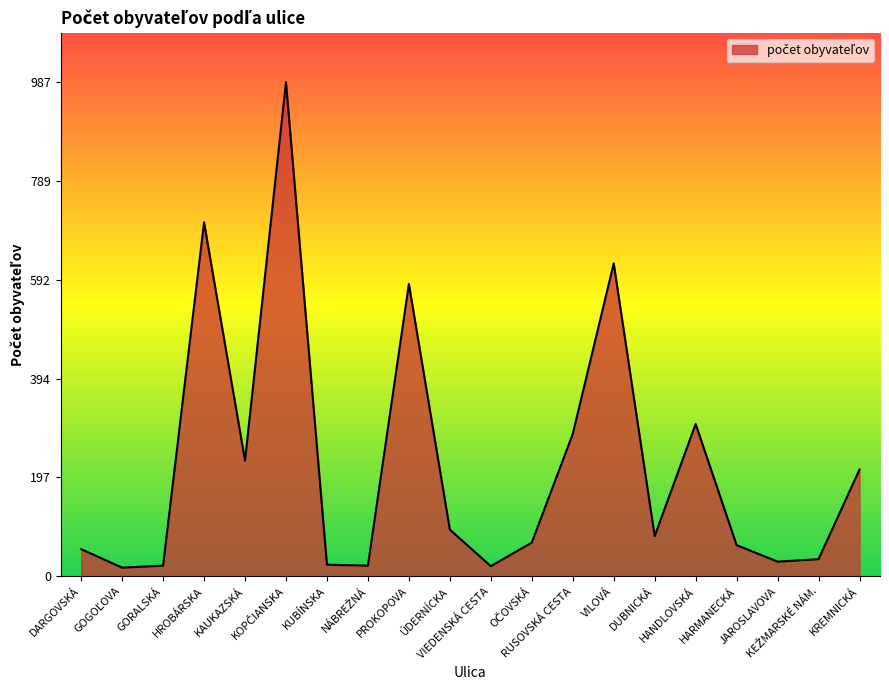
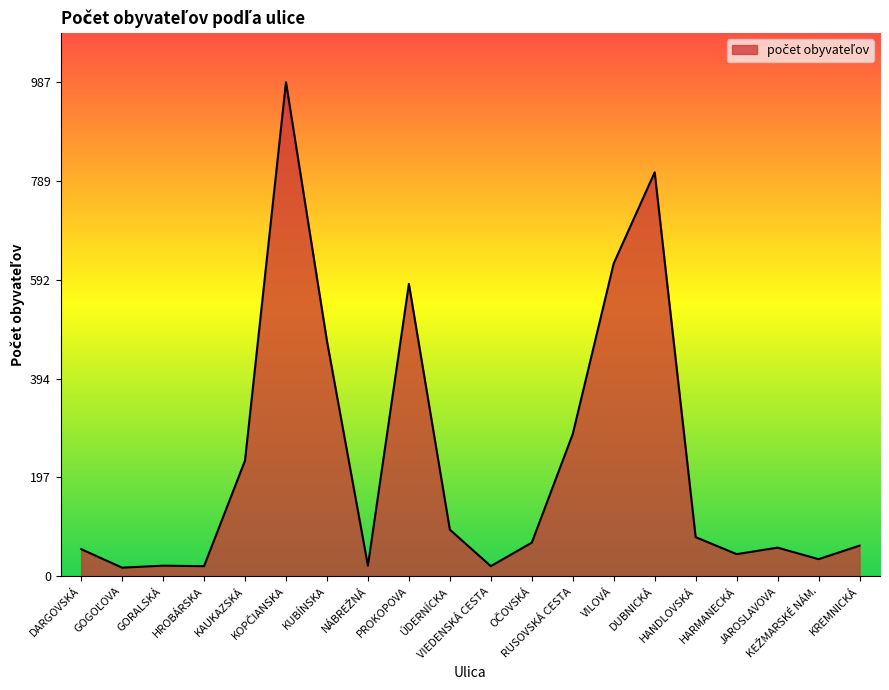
  {
    "DARGOVSKÁ": 50,
    "GOGOĽOVA": 20,
    "GORALSKÁ": 20,
-   "HROBÁRSKA": 710,
+   "HROBÁRSKA": 20,
    "KAUKAZSKÁ": 230,
    "KOPČIANSKA": 990,
-   "KUBÍNSKA": 20,
+   "KUBÍNSKA": 470,
    "NÁBREŽNÁ": 20,
    "PROKOPOVA": 580,
    "ÚDERNÍCKA": 90,
    "VIEDENSKÁ CESTA": 20,
    "OČOVSKÁ": 70,
    "RUSOVSKÁ CESTA": 280,
    "VILOVÁ": 630,
-   "DUBNICKÁ": 80,
-   "HANDLOVSKÁ": 300,
-   "HARMANECKÁ": 60,
-   "JAROSLAVOVA": 30,
+   "DUBNICKÁ": 810,
+   "HANDLOVSKÁ": 80,
+   "HARMANECKÁ": 40,
+   "JAROSLAVOVA": 60,
    "KEŽMARSKÉ NÁM.": 30,
-   "KREMNICKÁ": 210
+   "KREMNICKÁ": 60
  }
